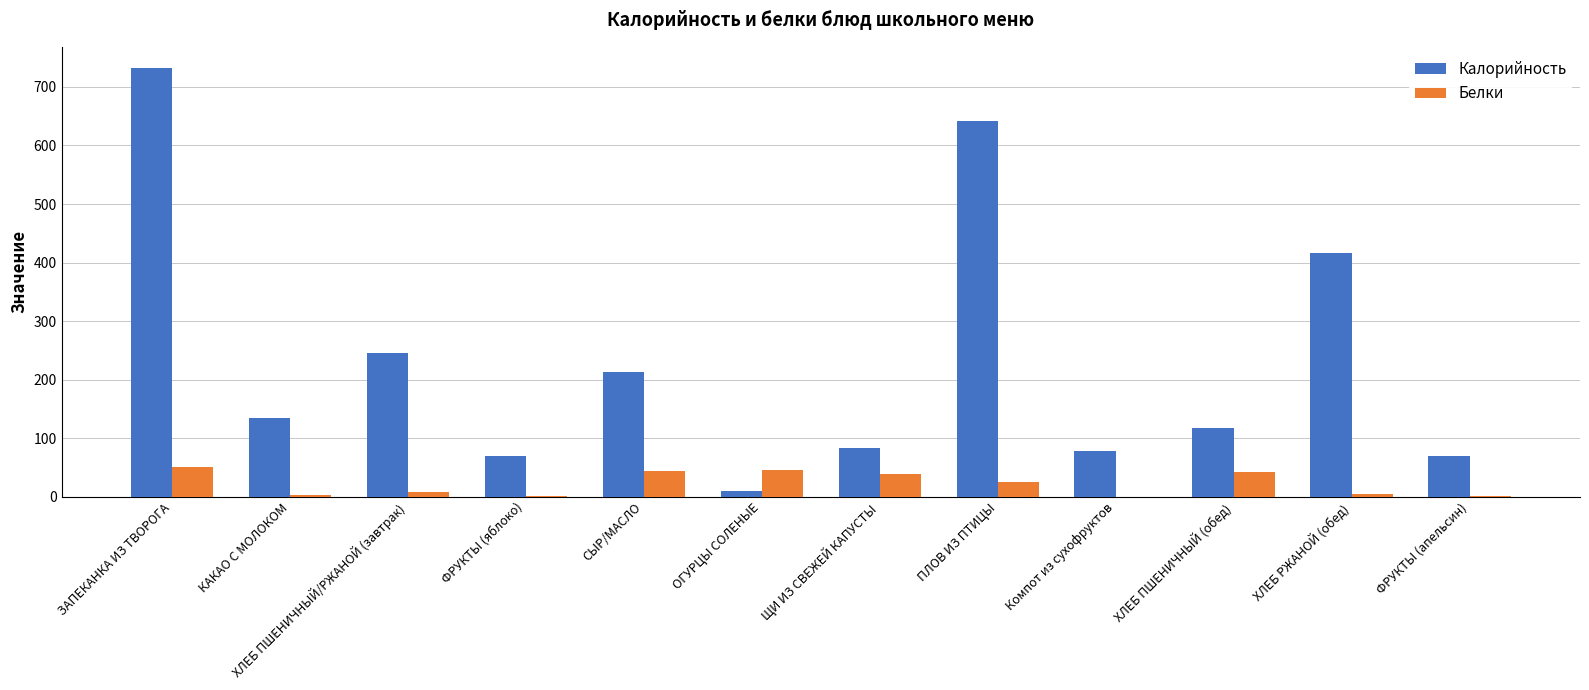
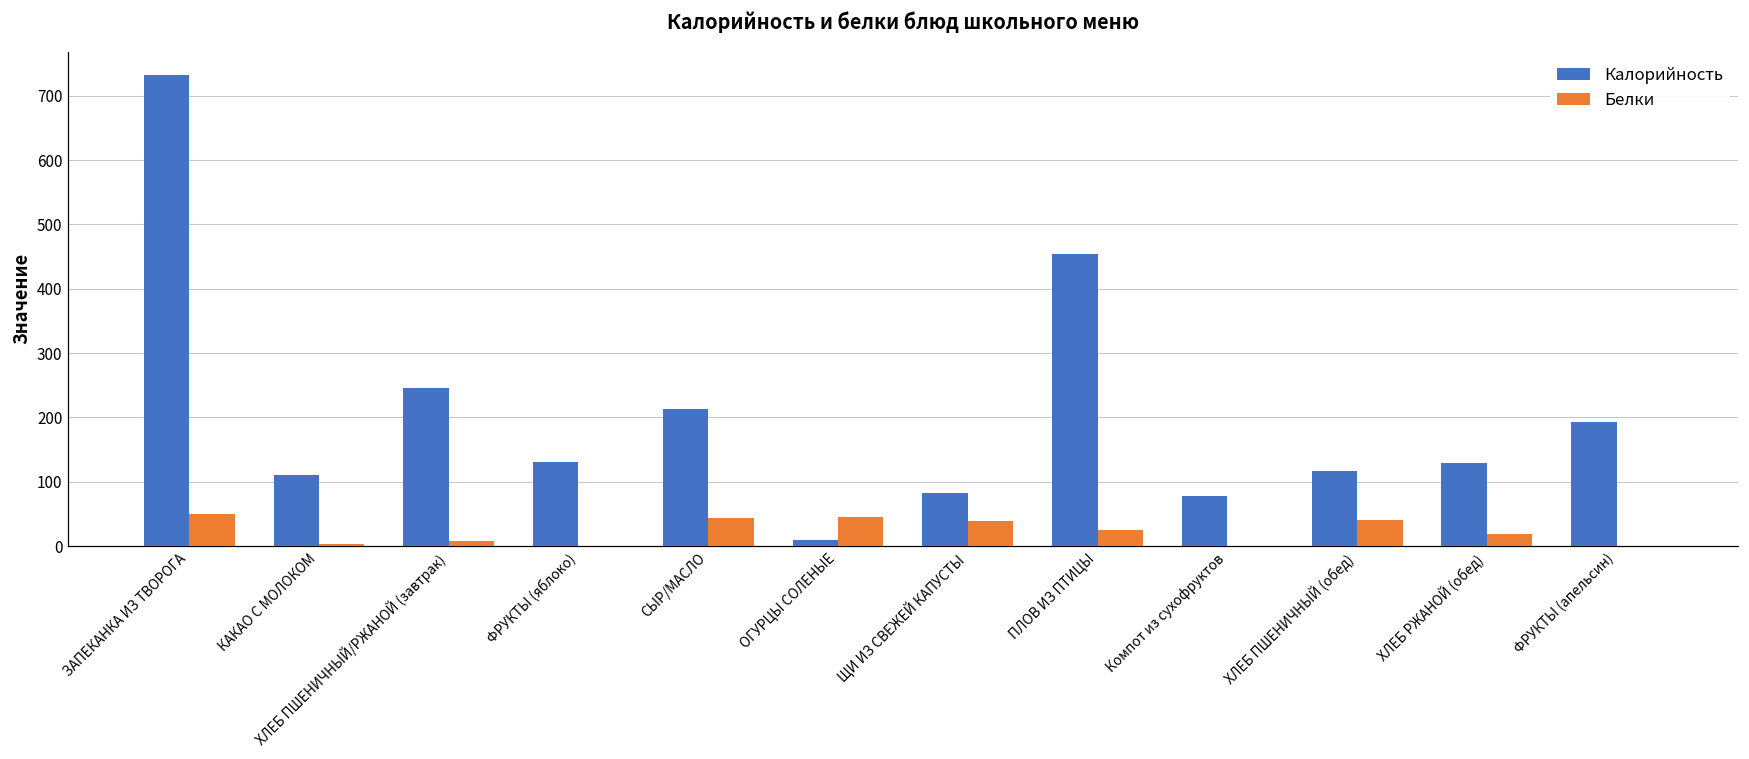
  {
    "Калорийность": {
      "ЗАПЕКАНКА ИЗ ТВОРОГА": 730,
-     "КАКАО С МОЛОКОМ": 130,
+     "КАКАО С МОЛОКОМ": 110,
      "ХЛЕБ ПШЕНИЧНЫЙ/РЖАНОЙ (завтрак)": 250,
-     "ФРУКТЫ (яблоко)": 70,
+     "ФРУКТЫ (яблоко)": 130,
      "СЫР/МАСЛО": 210,
      "ОГУРЦЫ СОЛЕНЫЕ": 10,
      "ЩИ ИЗ СВЕЖЕЙ КАПУСТЫ": 80,
-     "ПЛОВ ИЗ ПТИЦЫ": 640,
+     "ПЛОВ ИЗ ПТИЦЫ": 450,
      "Компот из сухофруктов": 80,
      "ХЛЕБ ПШЕНИЧНЫЙ (обед)": 120,
-     "ХЛЕБ РЖАНОЙ (обед)": 420,
-     "ФРУКТЫ (апельсин)": 70
+     "ХЛЕБ РЖАНОЙ (обед)": 130,
+     "ФРУКТЫ (апельсин)": 190
    },
    "Белки": {
      "ЗАПЕКАНКА ИЗ ТВОРОГА": 50,
      "ХЛЕБ ПШЕНИЧНЫЙ/РЖАНОЙ (завтрак)": 10,
      "СЫР/МАСЛО": 40,
      "ОГУРЦЫ СОЛЕНЫЕ": 50,
      "ЩИ ИЗ СВЕЖЕЙ КАПУСТЫ": 40,
      "ПЛОВ ИЗ ПТИЦЫ": 30,
      "Компот из сухофруктов": 0,
      "ХЛЕБ ПШЕНИЧНЫЙ (обед)": 40,
-     "ХЛЕБ РЖАНОЙ (обед)": 0
+     "ХЛЕБ РЖАНОЙ (обед)": 20
    }
  }
